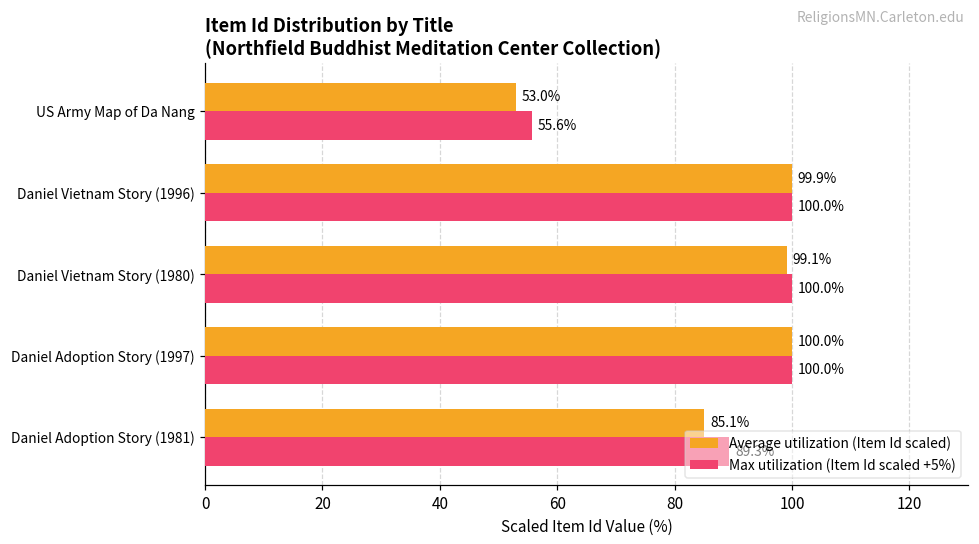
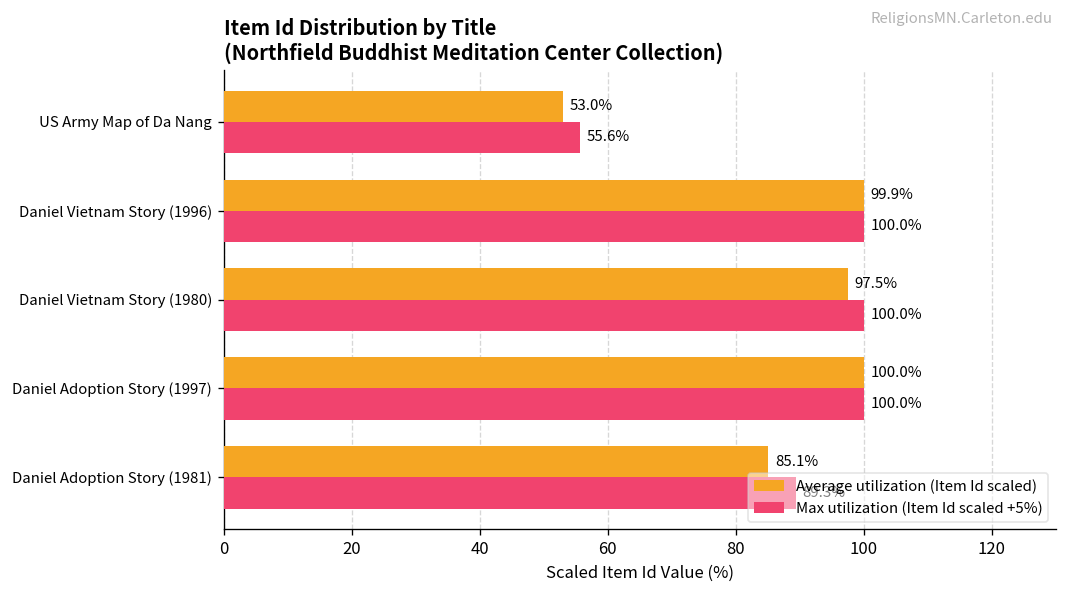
  {
    "Average utilization (Item Id scaled)": {
      "US Army Map of Da Nang": "53.0%",
      "Daniel Vietnam Story (1996)": "99.9%",
-     "Daniel Vietnam Story (1980)": "99.1%",
+     "Daniel Vietnam Story (1980)": "97.5%",
      "Daniel Adoption Story (1997)": "100.0%",
      "Daniel Adoption Story (1981)": "85.1%"
    },
    "Max utilization (Item Id scaled +5%)": {
      "US Army Map of Da Nang": "55.6%",
      "Daniel Vietnam Story (1996)": "100.0%",
      "Daniel Vietnam Story (1980)": "100.0%",
      "Daniel Adoption Story (1997)": "100.0%"
    }
  }
